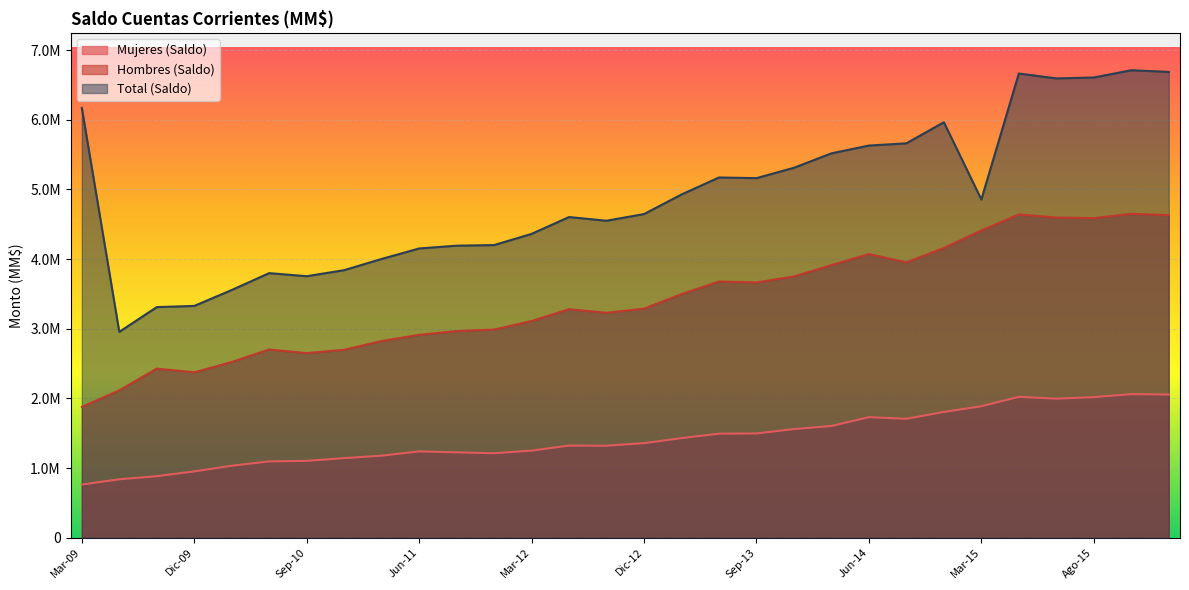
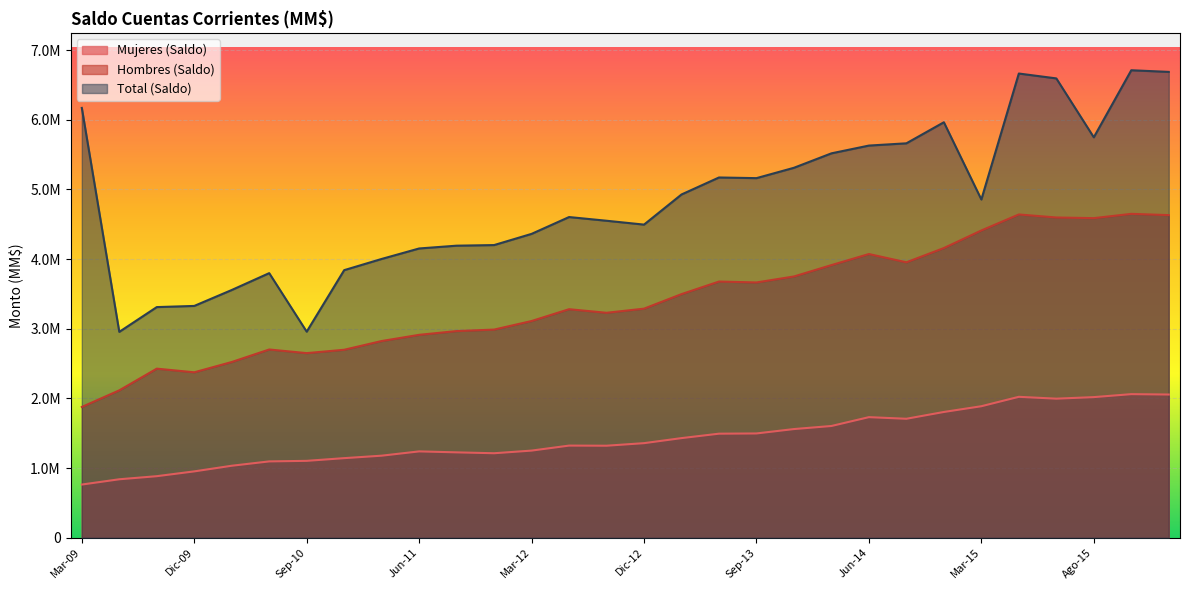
  {
    "Total (Saldo)": {
      "Mar-09": 6200000,
      "Dic-09": 3300000,
-     "Sep-10": 3800000,
+     "Sep-10": 3000000,
      "Jun-11": 4200000,
      "Mar-12": 4400000,
-     "Dic-12": 4600000,
+     "Dic-12": 4500000,
      "Sep-13": 5200000,
      "Jun-14": 5600000,
      "Mar-15": 4900000,
-     "Ago-15": 6600000
+     "Ago-15": 5700000
    }
  }
